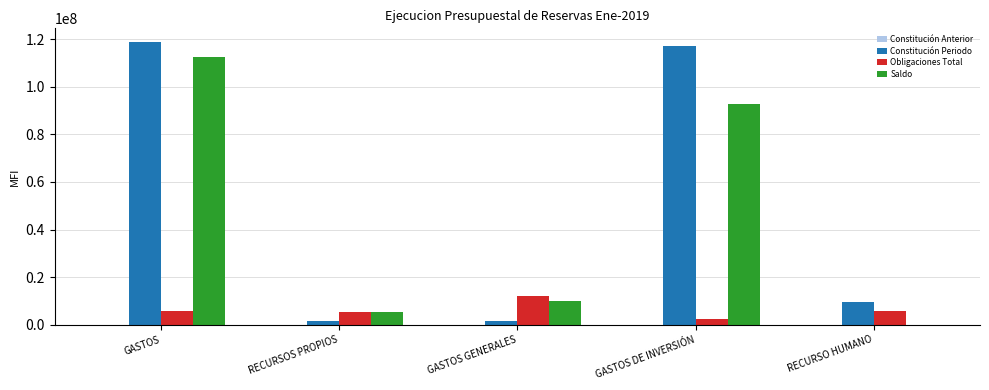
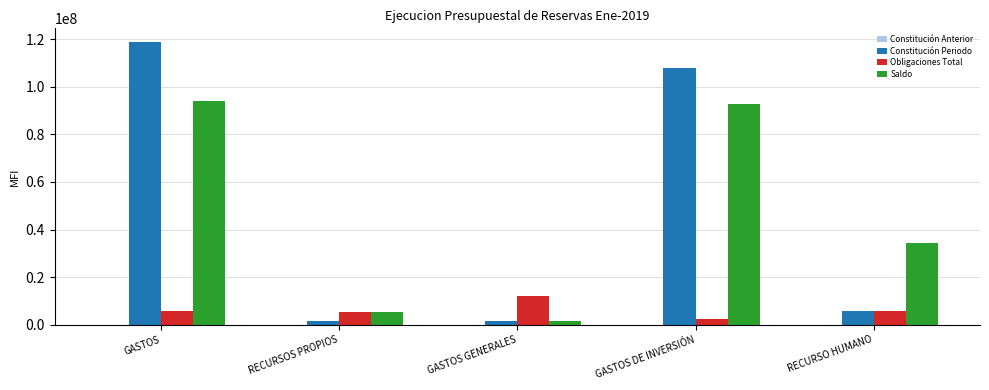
  {
    "Constitución Anterior": {
      "GASTOS": 0,
      "RECURSOS PROPIOS": 0,
      "GASTOS GENERALES": 0,
      "GASTOS DE INVERSIÓN": 0,
      "RECURSO HUMANO": 0
    },
    "Constitución Periodo": {
      "GASTOS": 119000000,
      "RECURSOS PROPIOS": 2000000,
      "GASTOS GENERALES": 2000000,
-     "GASTOS DE INVERSIÓN": 117000000,
-     "RECURSO HUMANO": 9000000
+     "GASTOS DE INVERSIÓN": 108000000,
+     "RECURSO HUMANO": 6000000
    },
    "Obligaciones Total": {
      "GASTOS": 6000000,
      "RECURSOS PROPIOS": 5000000,
      "GASTOS GENERALES": 12000000,
      "GASTOS DE INVERSIÓN": 2000000,
      "RECURSO HUMANO": 6000000
    },
    "Saldo": {
-     "GASTOS": 113000000,
+     "GASTOS": 94000000,
      "RECURSOS PROPIOS": 5000000,
-     "GASTOS GENERALES": 10000000,
+     "GASTOS GENERALES": 2000000,
      "GASTOS DE INVERSIÓN": 93000000,
-     "RECURSO HUMANO": 0
+     "RECURSO HUMANO": 34000000
    }
  }
